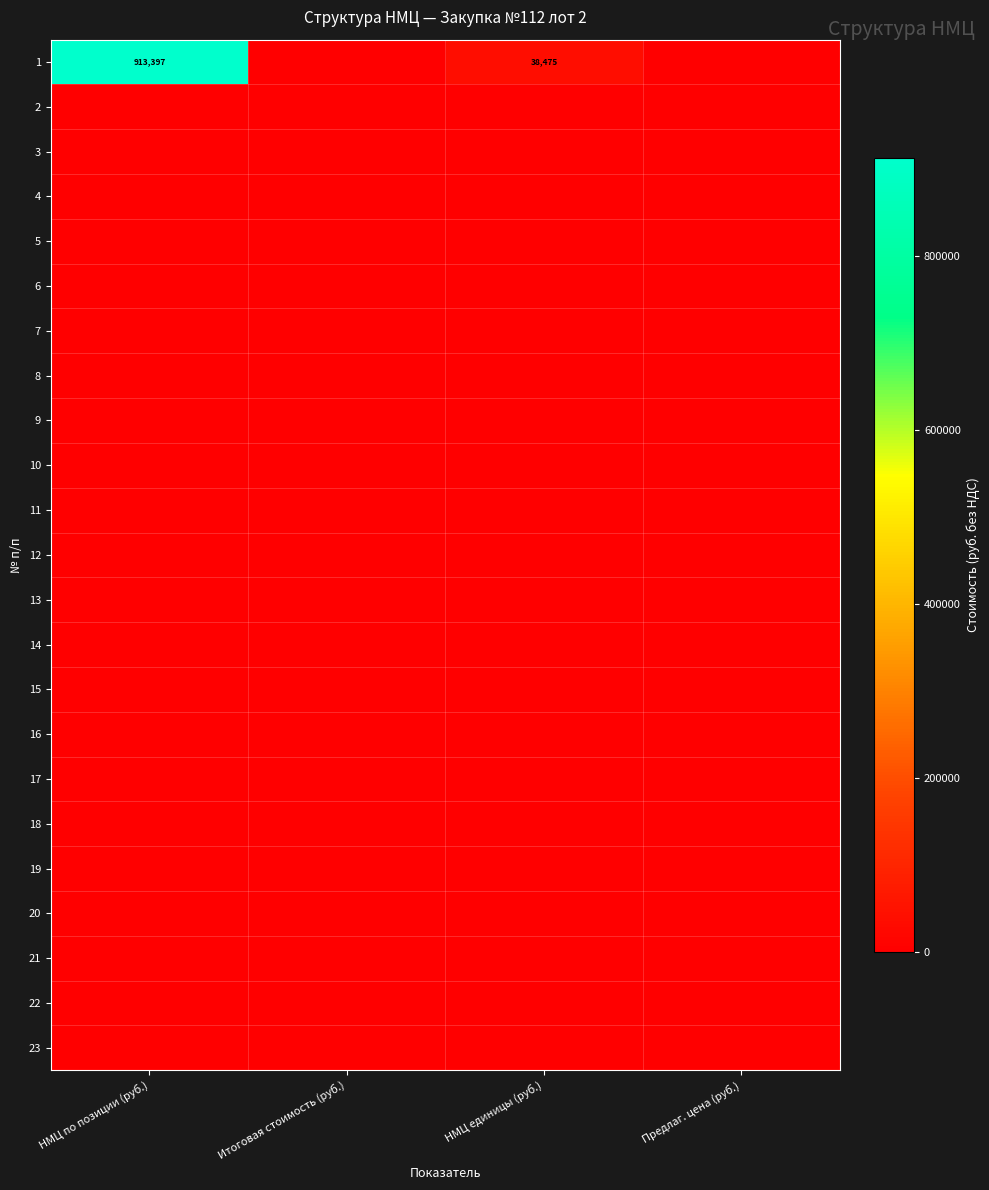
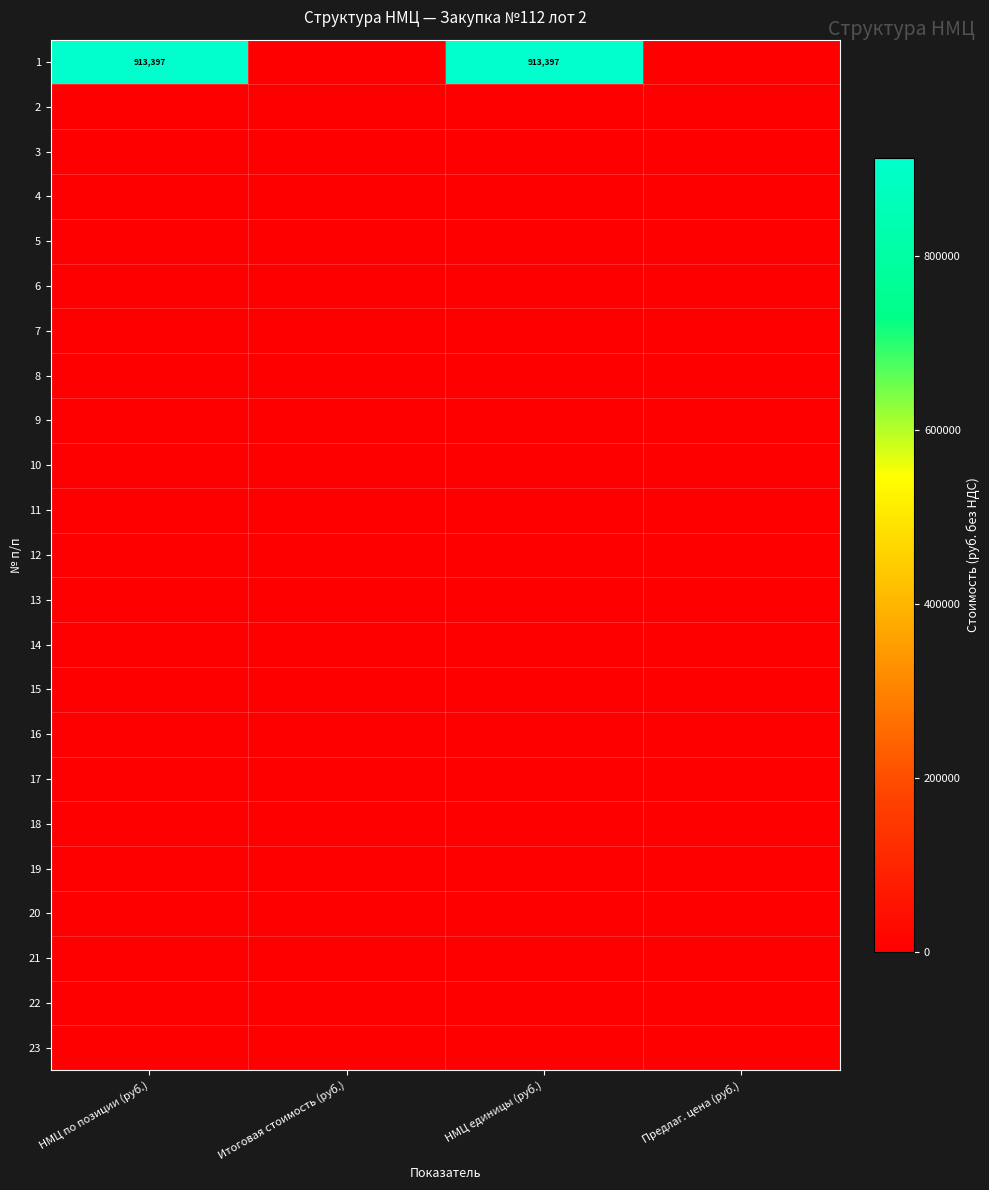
  {
    "1": {
      "НМЦ по позиции (руб.)": "913,397",
-     "НМЦ единицы (руб.)": "38,475"
+     "НМЦ единицы (руб.)": "913,397"
    }
  }
